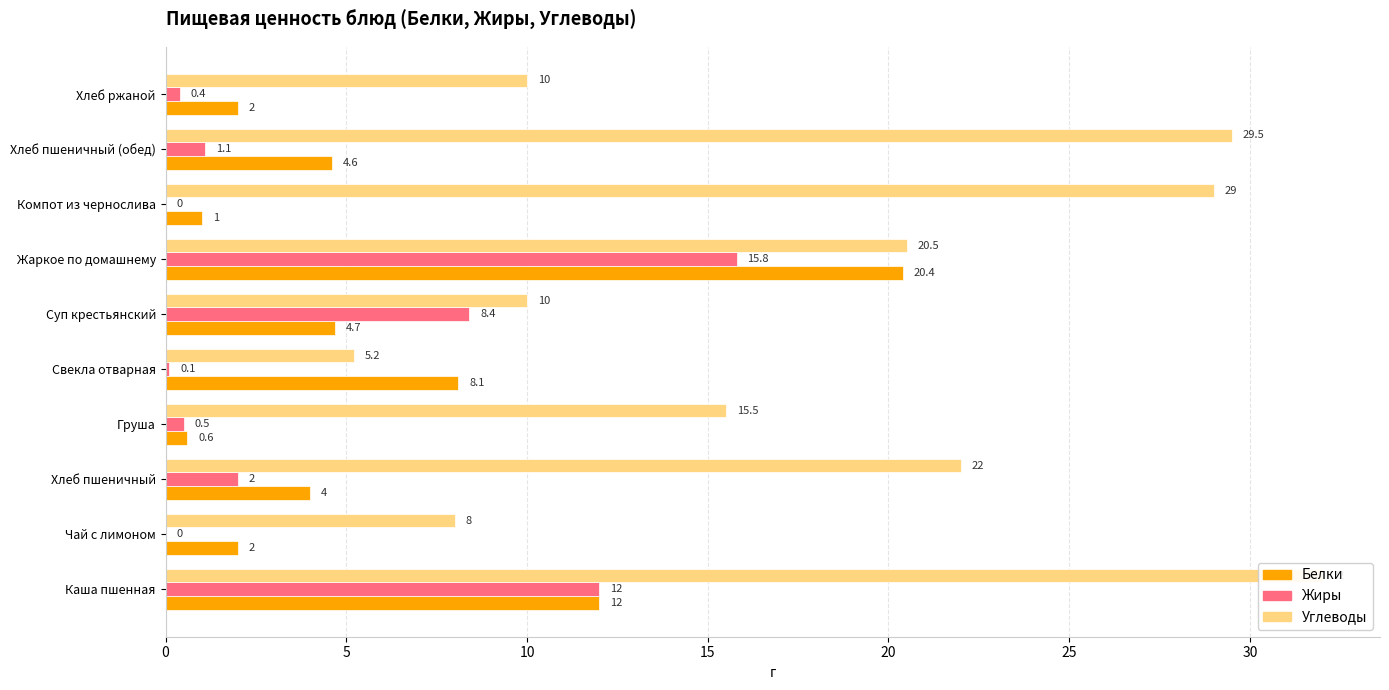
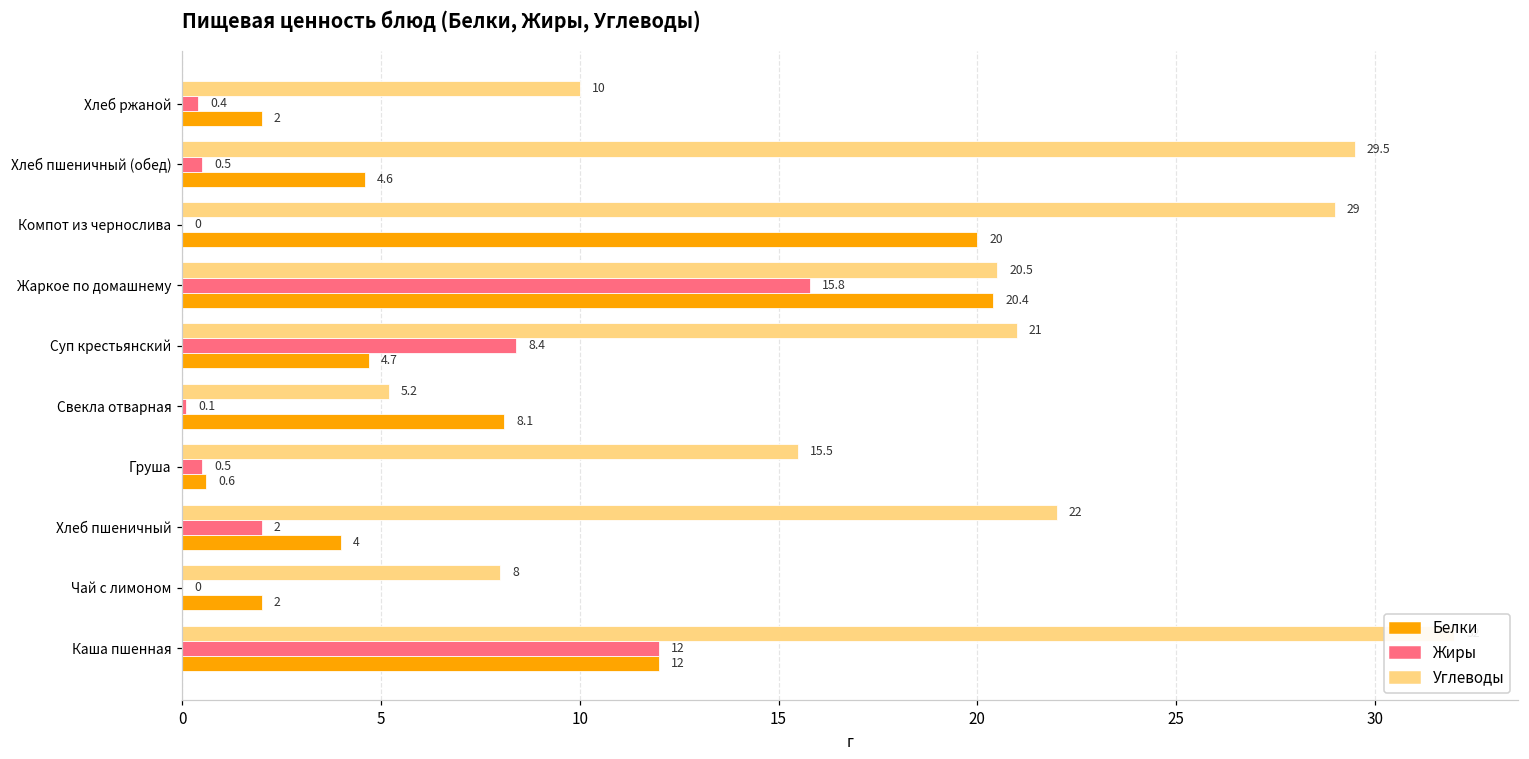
  {
    "Белки": {
      "Хлеб ржаной": 2,
      "Хлеб пшеничный (обед)": 4.6,
-     "Компот из чернослива": 1,
+     "Компот из чернослива": 20,
      "Жаркое по домашнему": 20.4,
      "Суп крестьянский": 4.7,
      "Свекла отварная": 8.1,
      "Груша": 0.6,
      "Хлеб пшеничный": 4,
      "Чай с лимоном": 2,
      "Каша пшенная": 12
    },
    "Жиры": {
      "Хлеб ржаной": 0.4,
-     "Хлеб пшеничный (обед)": 1.1,
+     "Хлеб пшеничный (обед)": 0.5,
      "Компот из чернослива": 0,
      "Жаркое по домашнему": 15.8,
      "Суп крестьянский": 8.4,
      "Свекла отварная": 0.1,
      "Груша": 0.5,
      "Хлеб пшеничный": 2,
      "Чай с лимоном": 0,
      "Каша пшенная": 12
    },
    "Углеводы": {
      "Хлеб ржаной": 10,
      "Хлеб пшеничный (обед)": 29.5,
      "Компот из чернослива": 29,
      "Жаркое по домашнему": 20.5,
-     "Суп крестьянский": 10,
+     "Суп крестьянский": 21,
      "Свекла отварная": 5.2,
      "Груша": 15.5,
      "Хлеб пшеничный": 22,
      "Чай с лимоном": 8
    }
  }
